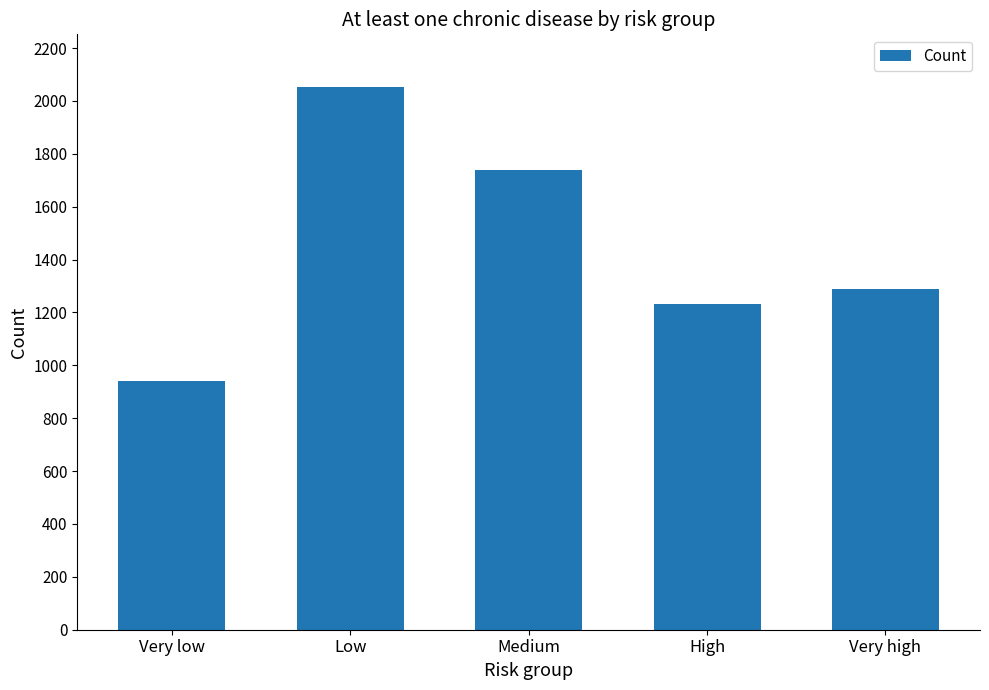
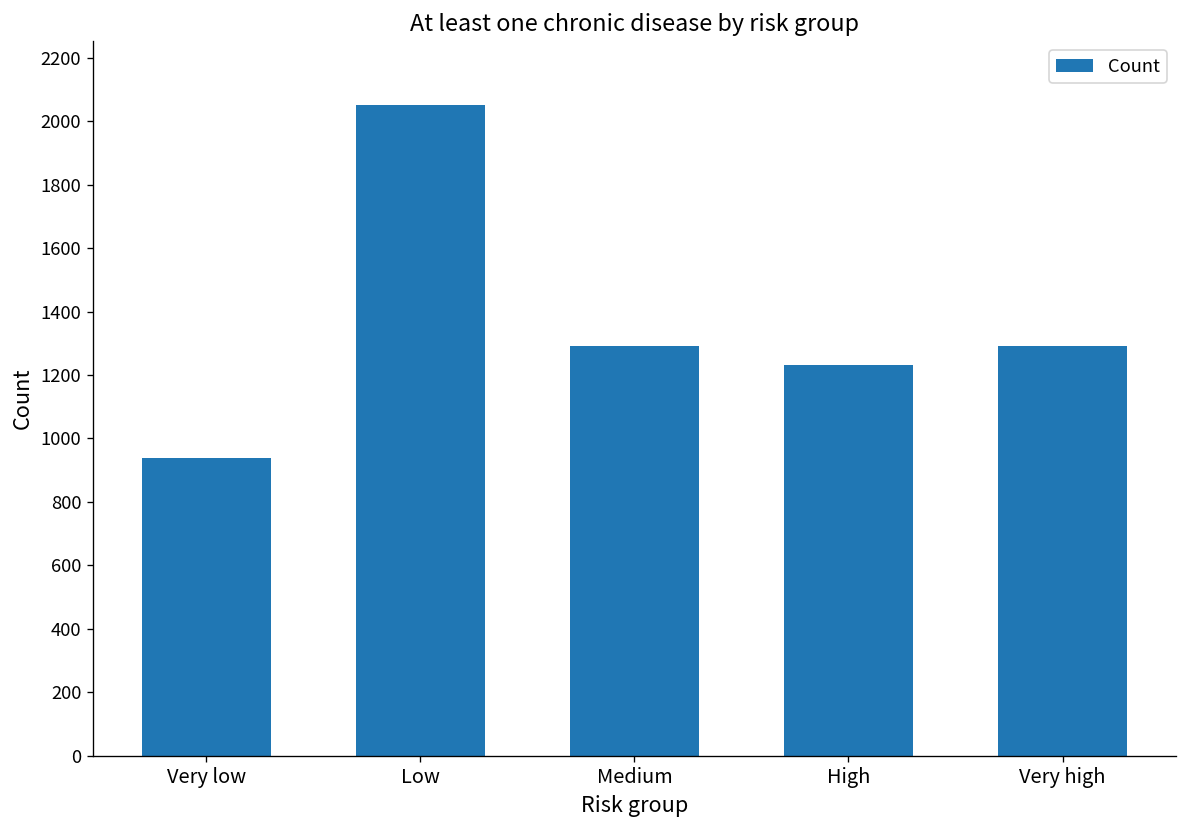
  {
    "Very low": 940,
    "Low": 2050,
-   "Medium": 1740,
+   "Medium": 1290,
    "High": 1230,
    "Very high": 1290
  }
